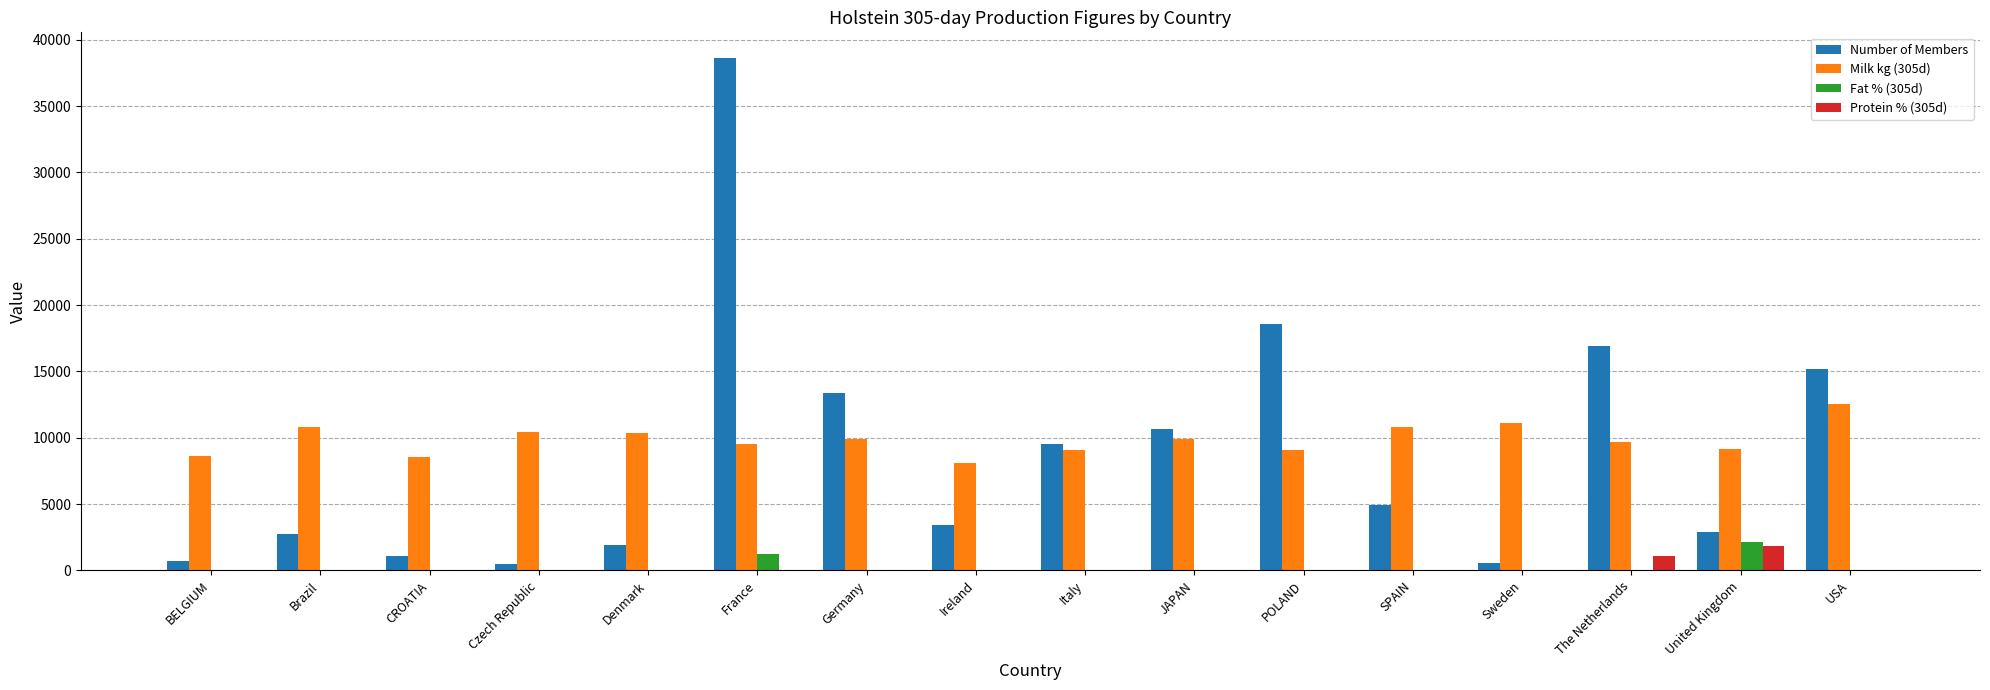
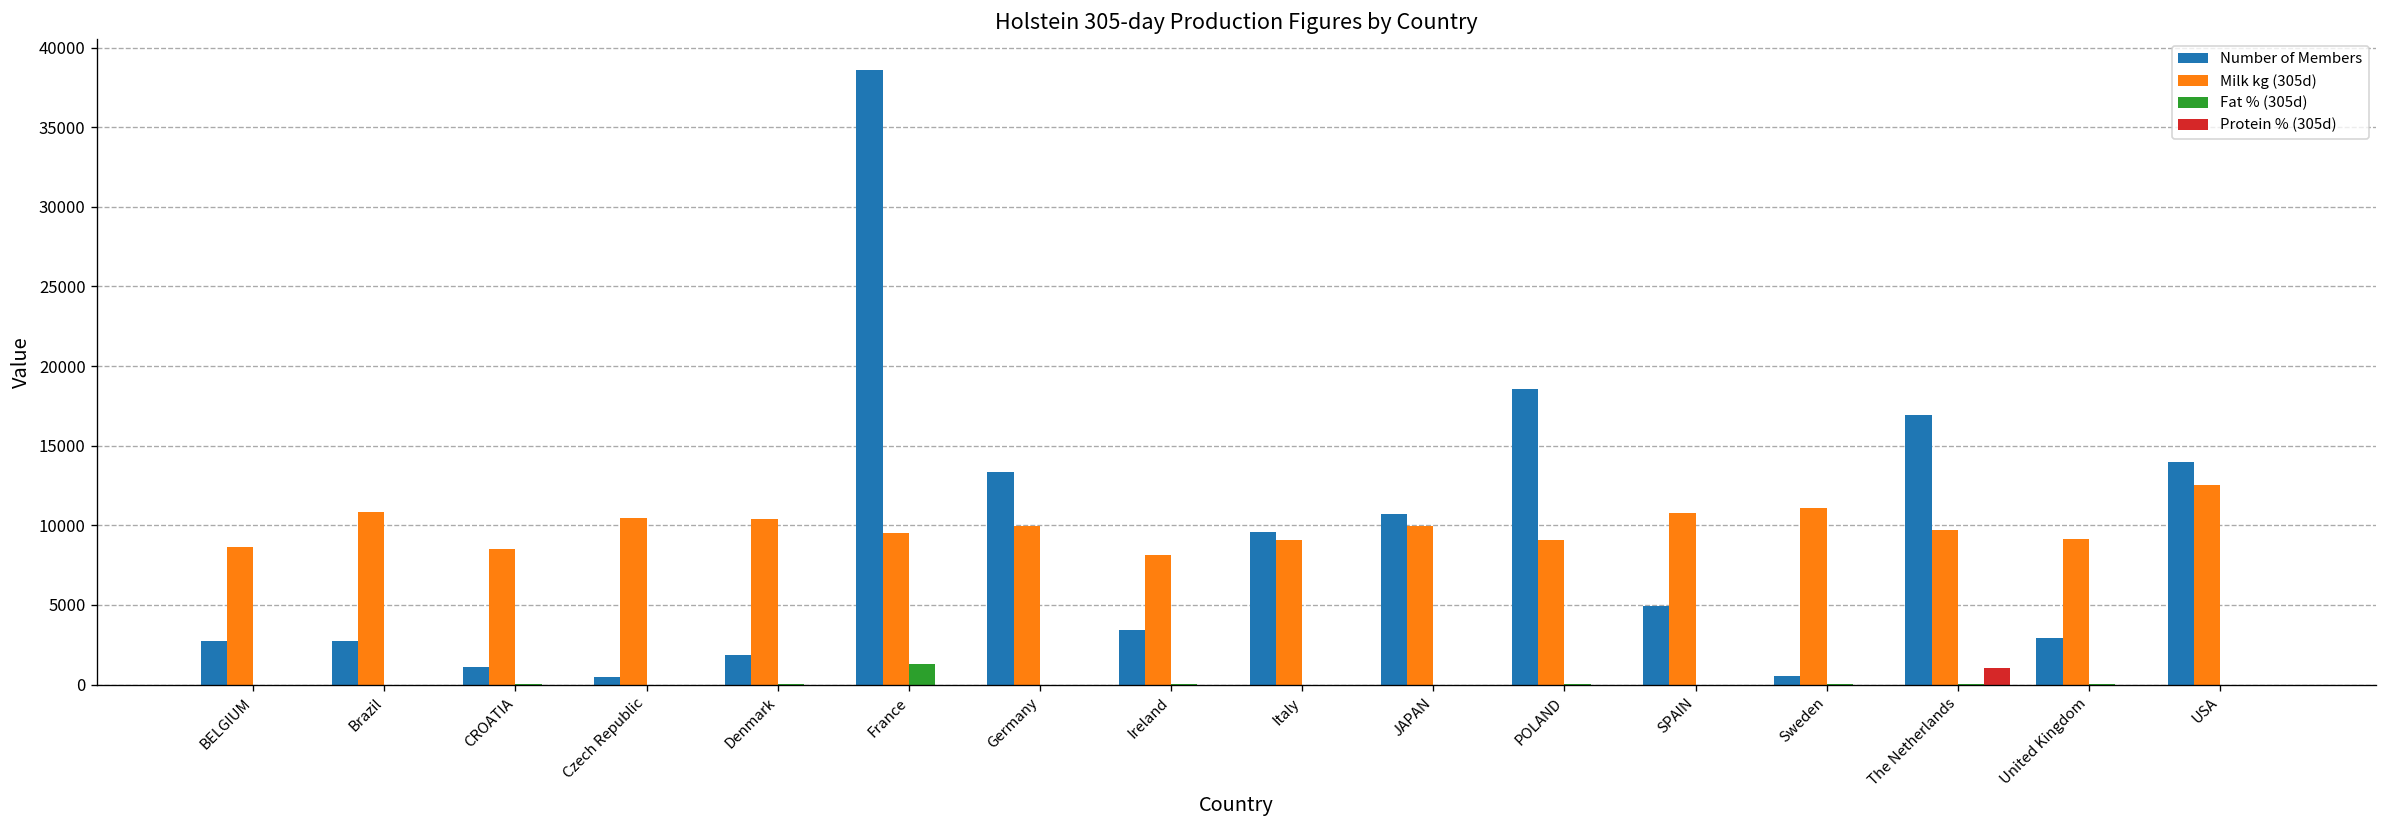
  {
    "Number of Members": {
-     "BELGIUM": 700,
+     "BELGIUM": 2700,
      "Brazil": 2800,
      "CROATIA": 1100,
      "Czech Republic": 500,
      "Denmark": 1900,
      "France": 38600,
      "Germany": 13300,
      "Ireland": 3400,
      "Italy": 9600,
      "JAPAN": 10700,
      "POLAND": 18600,
      "SPAIN": 4900,
      "Sweden": 600,
      "The Netherlands": 16900,
      "United Kingdom": 2900,
-     "USA": 15200
+     "USA": 14000
    },
    "Milk kg (305d)": {
      "BELGIUM": 8600,
      "Brazil": 10800,
      "CROATIA": 8500,
      "Czech Republic": 10400,
      "Denmark": 10400,
      "France": 9500,
      "Germany": 9900,
      "Ireland": 8100,
      "Italy": 9100,
      "JAPAN": 9900,
      "POLAND": 9100,
      "SPAIN": 10800,
      "Sweden": 11100,
      "The Netherlands": 9700,
      "United Kingdom": 9100,
      "USA": 12600
    },
    "Fat % (305d)": {
      "France": 1300,
-     "United Kingdom": 2100
+     "United Kingdom": 0
    },
    "Protein % (305d)": {
      "The Netherlands": 1100,
-     "United Kingdom": 1800
+     "United Kingdom": 0
    }
  }
